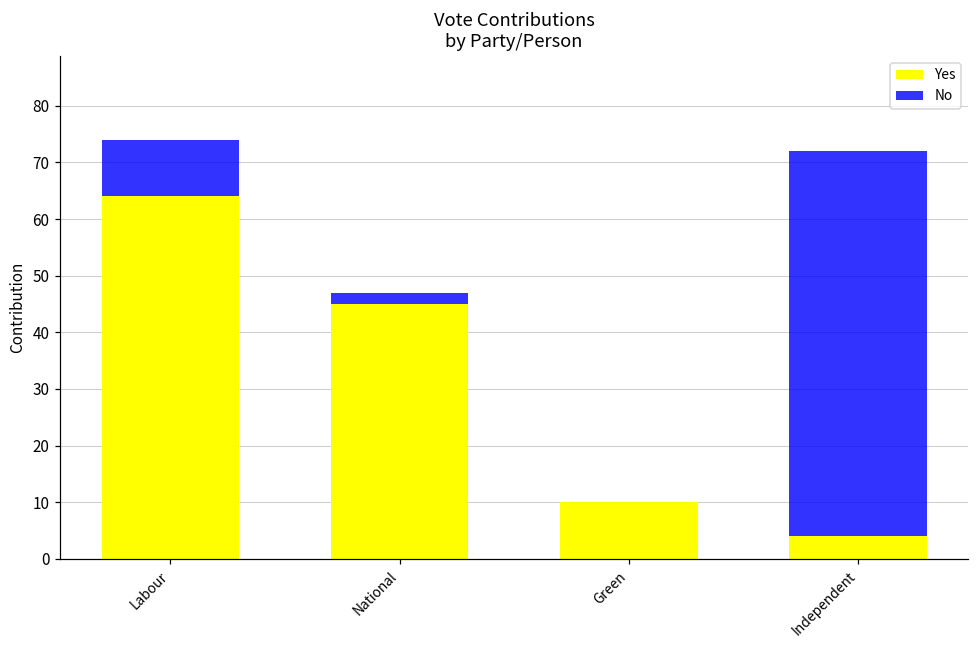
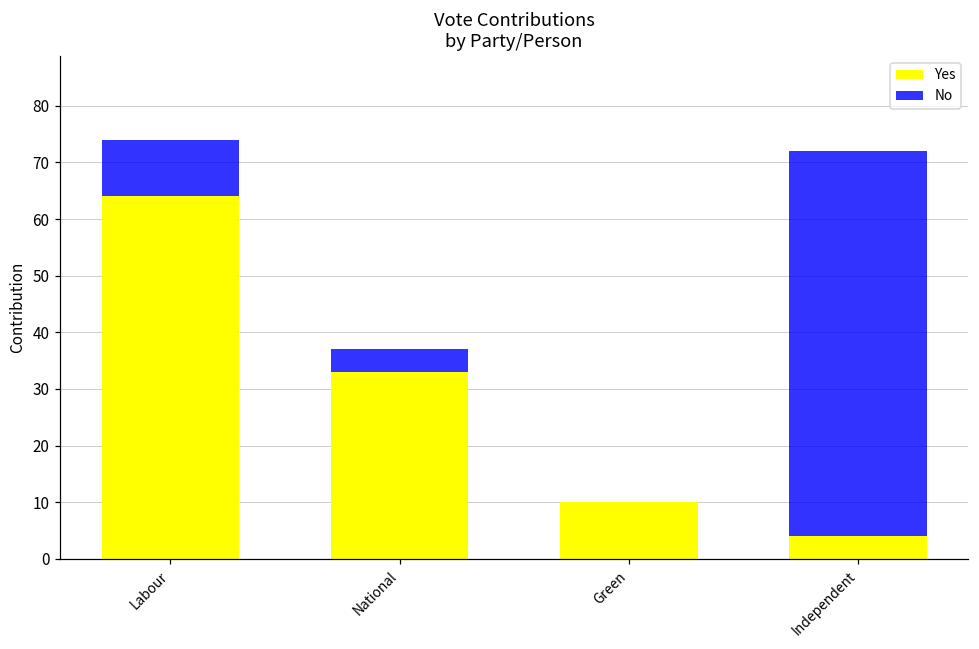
  {
    "Yes": {
      "Labour": 64,
-     "National": 45,
+     "National": 33,
      "Green": 10,
      "Independent": 4
    },
    "No": {
      "Labour": 10,
-     "National": 2,
+     "National": 4,
      "Green": 0,
      "Independent": 68
    }
  }
